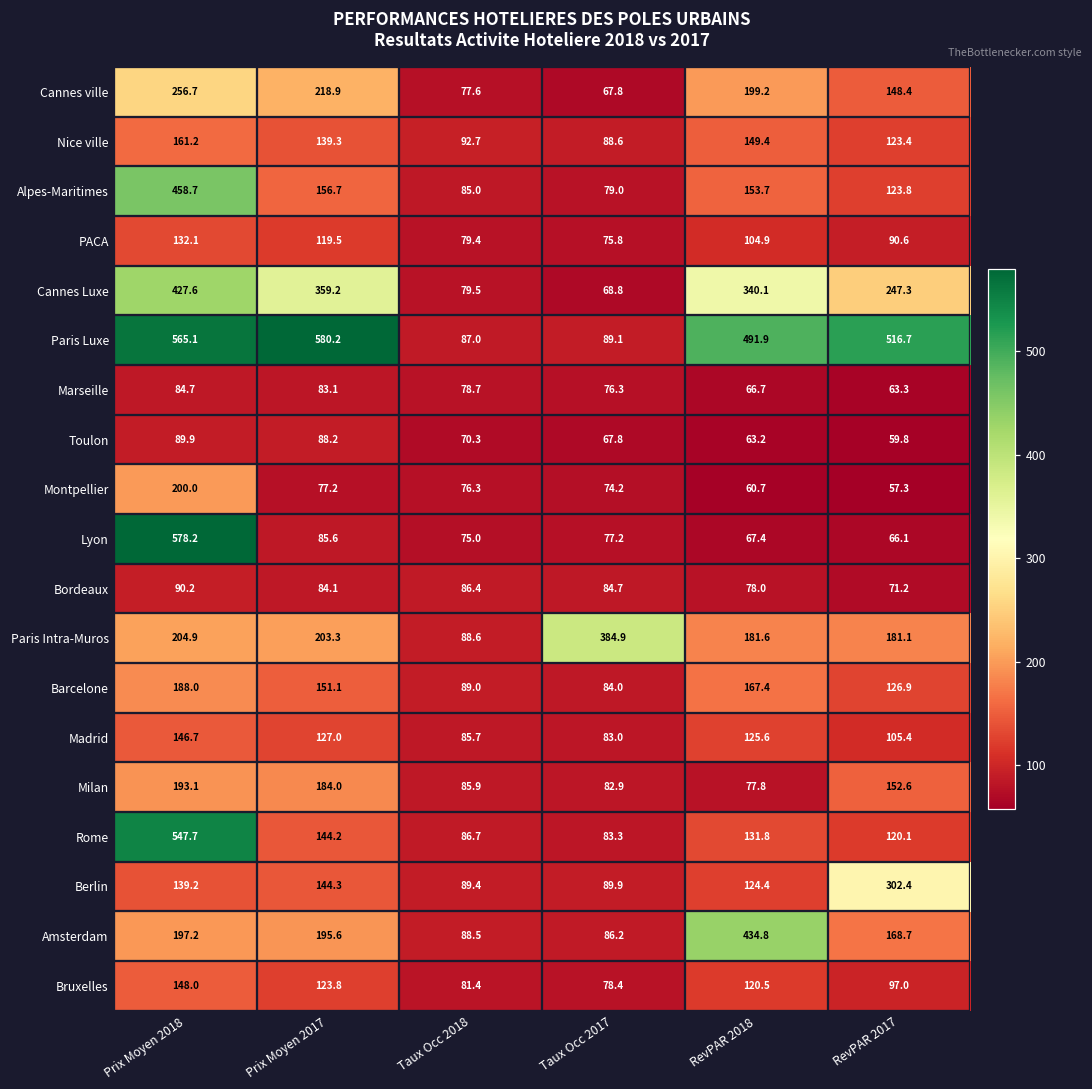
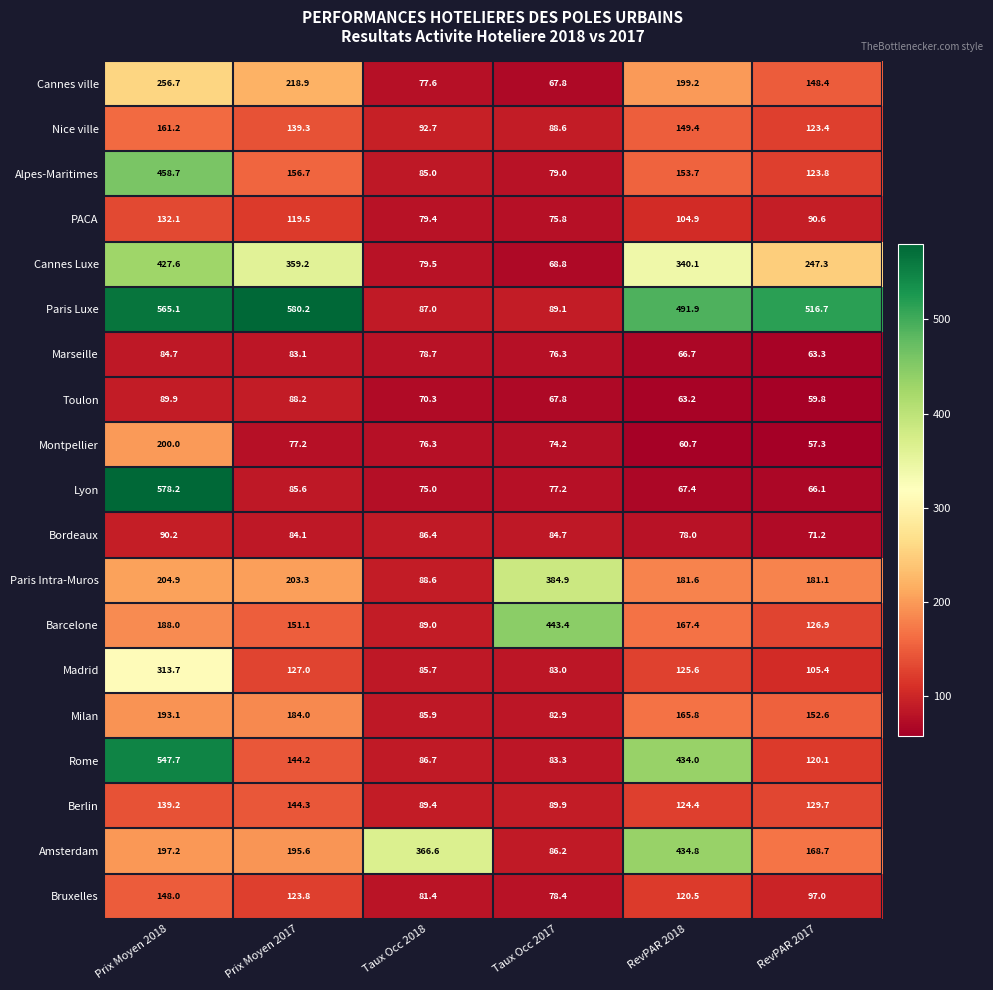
  {
    "Cannes ville": {
      "Prix Moyen 2018": 256.7,
      "Prix Moyen 2017": 218.9,
      "Taux Occ 2018": 77.6,
      "Taux Occ 2017": 67.8,
      "RevPAR 2018": 199.2,
      "RevPAR 2017": 148.4
    },
    "Nice ville": {
      "Prix Moyen 2018": 161.2,
      "Prix Moyen 2017": 139.3,
      "Taux Occ 2018": 92.7,
      "Taux Occ 2017": 88.6,
      "RevPAR 2018": 149.4,
      "RevPAR 2017": 123.4
    },
    "Alpes-Maritimes": {
      "Prix Moyen 2018": 458.7,
      "Prix Moyen 2017": 156.7,
      "Taux Occ 2018": 85.0,
      "Taux Occ 2017": 79.0,
      "RevPAR 2018": 153.7,
      "RevPAR 2017": 123.8
    },
    "PACA": {
      "Prix Moyen 2018": 132.1,
      "Prix Moyen 2017": 119.5,
      "Taux Occ 2018": 79.4,
      "Taux Occ 2017": 75.8,
      "RevPAR 2018": 104.9,
      "RevPAR 2017": 90.6
    },
    "Cannes Luxe": {
      "Prix Moyen 2018": 427.6,
      "Prix Moyen 2017": 359.2,
      "Taux Occ 2018": 79.5,
      "Taux Occ 2017": 68.8,
      "RevPAR 2018": 340.1,
      "RevPAR 2017": 247.3
    },
    "Paris Luxe": {
      "Prix Moyen 2018": 565.1,
      "Prix Moyen 2017": 580.2,
      "Taux Occ 2018": 87.0,
      "Taux Occ 2017": 89.1,
      "RevPAR 2018": 491.9,
      "RevPAR 2017": 516.7
    },
    "Marseille": {
      "Prix Moyen 2018": 84.7,
      "Prix Moyen 2017": 83.1,
      "Taux Occ 2018": 78.7,
      "Taux Occ 2017": 76.3,
      "RevPAR 2018": 66.7,
      "RevPAR 2017": 63.3
    },
    "Toulon": {
      "Prix Moyen 2018": 89.9,
      "Prix Moyen 2017": 88.2,
      "Taux Occ 2018": 70.3,
      "Taux Occ 2017": 67.8,
      "RevPAR 2018": 63.2,
      "RevPAR 2017": 59.8
    },
    "Montpellier": {
      "Prix Moyen 2018": 200.0,
      "Prix Moyen 2017": 77.2,
      "Taux Occ 2018": 76.3,
      "Taux Occ 2017": 74.2,
      "RevPAR 2018": 60.7,
      "RevPAR 2017": 57.3
    },
    "Lyon": {
      "Prix Moyen 2018": 578.2,
      "Prix Moyen 2017": 85.6,
      "Taux Occ 2018": 75.0,
      "Taux Occ 2017": 77.2,
      "RevPAR 2018": 67.4,
      "RevPAR 2017": 66.1
    },
    "Bordeaux": {
      "Prix Moyen 2018": 90.2,
      "Prix Moyen 2017": 84.1,
      "Taux Occ 2018": 86.4,
      "Taux Occ 2017": 84.7,
      "RevPAR 2018": 78.0,
      "RevPAR 2017": 71.2
    },
    "Paris Intra-Muros": {
      "Prix Moyen 2018": 204.9,
      "Prix Moyen 2017": 203.3,
      "Taux Occ 2018": 88.6,
      "Taux Occ 2017": 384.9,
      "RevPAR 2018": 181.6,
      "RevPAR 2017": 181.1
    },
    "Barcelone": {
      "Prix Moyen 2018": 188.0,
      "Prix Moyen 2017": 151.1,
      "Taux Occ 2018": 89.0,
-     "Taux Occ 2017": 84.0,
+     "Taux Occ 2017": 443.4,
      "RevPAR 2018": 167.4,
      "RevPAR 2017": 126.9
    },
    "Madrid": {
-     "Prix Moyen 2018": 146.7,
+     "Prix Moyen 2018": 313.7,
      "Prix Moyen 2017": 127.0,
      "Taux Occ 2018": 85.7,
      "Taux Occ 2017": 83.0,
      "RevPAR 2018": 125.6,
      "RevPAR 2017": 105.4
    },
    "Milan": {
      "Prix Moyen 2018": 193.1,
      "Prix Moyen 2017": 184.0,
      "Taux Occ 2018": 85.9,
      "Taux Occ 2017": 82.9,
-     "RevPAR 2018": 77.8,
+     "RevPAR 2018": 165.8,
      "RevPAR 2017": 152.6
    },
    "Rome": {
      "Prix Moyen 2018": 547.7,
      "Prix Moyen 2017": 144.2,
      "Taux Occ 2018": 86.7,
      "Taux Occ 2017": 83.3,
-     "RevPAR 2018": 131.8,
+     "RevPAR 2018": 434.0,
      "RevPAR 2017": 120.1
    },
    "Berlin": {
      "Prix Moyen 2018": 139.2,
      "Prix Moyen 2017": 144.3,
      "Taux Occ 2018": 89.4,
      "Taux Occ 2017": 89.9,
      "RevPAR 2018": 124.4,
-     "RevPAR 2017": 302.4
+     "RevPAR 2017": 129.7
    },
    "Amsterdam": {
      "Prix Moyen 2018": 197.2,
      "Prix Moyen 2017": 195.6,
-     "Taux Occ 2018": 88.5,
+     "Taux Occ 2018": 366.6,
      "Taux Occ 2017": 86.2,
      "RevPAR 2018": 434.8,
      "RevPAR 2017": 168.7
    },
    "Bruxelles": {
      "Prix Moyen 2018": 148.0,
      "Prix Moyen 2017": 123.8,
      "Taux Occ 2018": 81.4,
      "Taux Occ 2017": 78.4,
      "RevPAR 2018": 120.5,
      "RevPAR 2017": 97.0
    }
  }
